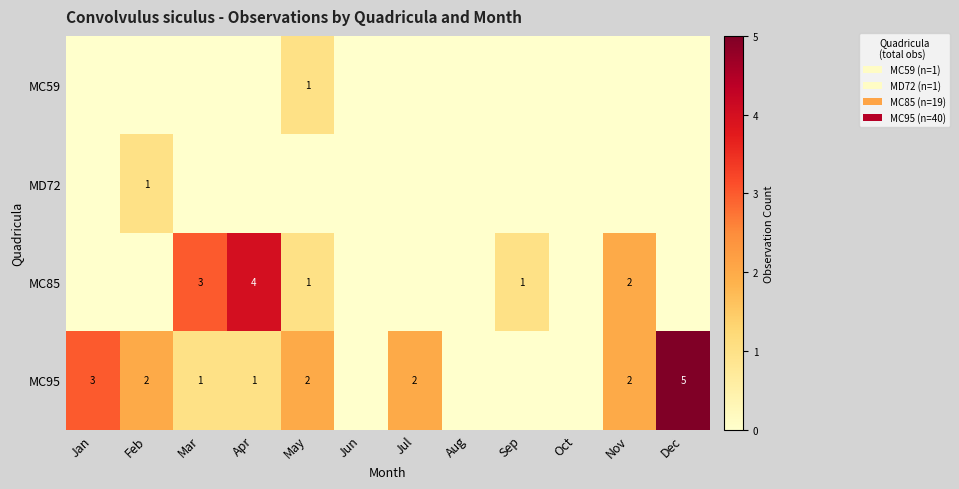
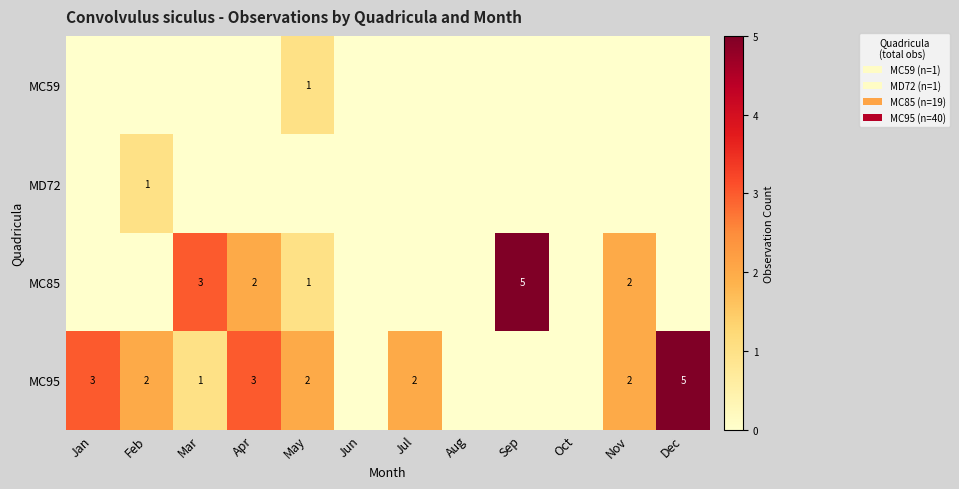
  {
    "MC59": {
      "May": 1
    },
    "MD72": {
      "Feb": 1
    },
    "MC85": {
      "Mar": 3,
-     "Apr": 4,
+     "Apr": 2,
      "May": 1,
-     "Sep": 1,
+     "Sep": 5,
      "Nov": 2
    },
    "MC95": {
      "Jan": 3,
      "Feb": 2,
      "Mar": 1,
-     "Apr": 1,
+     "Apr": 3,
      "May": 2,
      "Jul": 2,
      "Nov": 2,
      "Dec": 5
    }
  }
